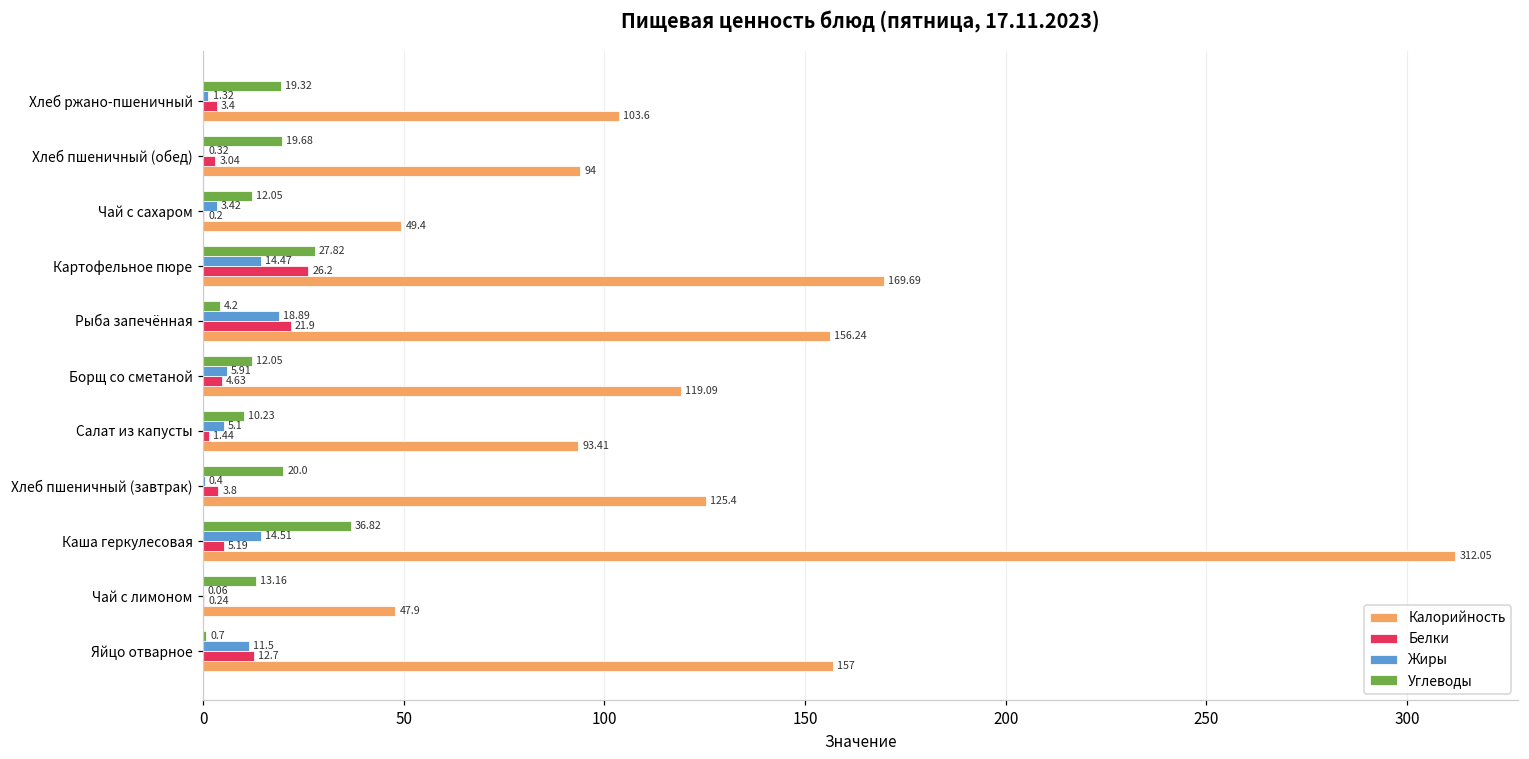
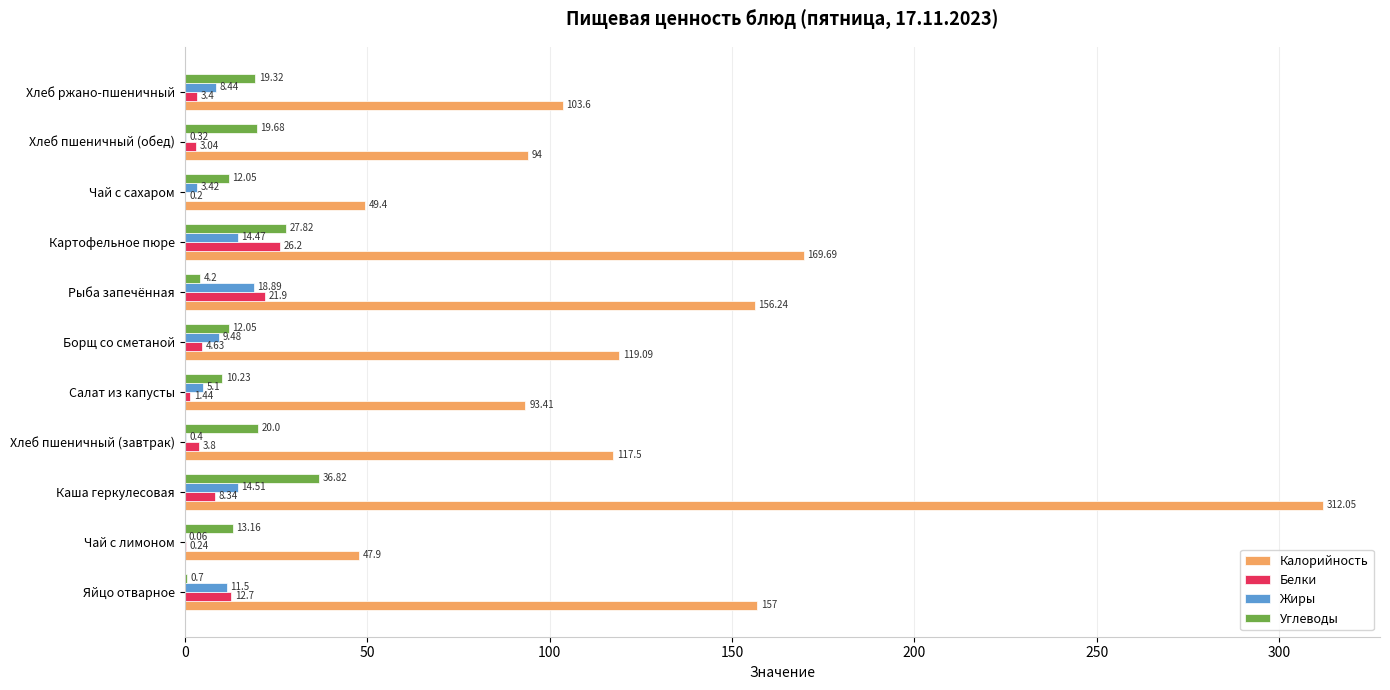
  {
    "Калорийность": {
      "Хлеб ржано-пшеничный": 103.6,
      "Хлеб пшеничный (обед)": 94,
      "Чай с сахаром": 49.4,
      "Картофельное пюре": 169.69,
      "Рыба запечённая": 156.24,
      "Борщ со сметаной": 119.09,
      "Салат из капусты": 93.41,
-     "Хлеб пшеничный (завтрак)": 125.4,
+     "Хлеб пшеничный (завтрак)": 117.5,
      "Каша геркулесовая": 312.05,
      "Чай с лимоном": 47.9,
      "Яйцо отварное": 157
    },
    "Белки": {
      "Хлеб ржано-пшеничный": 3.4,
      "Хлеб пшеничный (обед)": 3.04,
      "Чай с сахаром": 0.2,
      "Картофельное пюре": 26.2,
      "Рыба запечённая": 21.9,
      "Борщ со сметаной": 4.63,
      "Салат из капусты": 1.44,
      "Хлеб пшеничный (завтрак)": 3.8,
-     "Каша геркулесовая": 5.19,
+     "Каша геркулесовая": 8.34,
      "Чай с лимоном": 0.24,
      "Яйцо отварное": 12.7
    },
    "Жиры": {
-     "Хлеб ржано-пшеничный": 1.32,
+     "Хлеб ржано-пшеничный": 8.44,
      "Хлеб пшеничный (обед)": 0.32,
      "Чай с сахаром": 3.42,
      "Картофельное пюре": 14.47,
      "Рыба запечённая": 18.89,
-     "Борщ со сметаной": 5.91,
+     "Борщ со сметаной": 9.48,
      "Салат из капусты": 5.1,
      "Хлеб пшеничный (завтрак)": 0.4,
      "Каша геркулесовая": 14.51,
      "Чай с лимоном": 0.06,
      "Яйцо отварное": 11.5
    },
    "Углеводы": {
      "Хлеб ржано-пшеничный": 19.32,
      "Хлеб пшеничный (обед)": 19.68,
      "Чай с сахаром": 12.05,
      "Картофельное пюре": 27.82,
      "Рыба запечённая": 4.2,
      "Борщ со сметаной": 12.05,
      "Салат из капусты": 10.23,
      "Хлеб пшеничный (завтрак)": 20.0,
      "Каша геркулесовая": 36.82,
      "Чай с лимоном": 13.16,
      "Яйцо отварное": 0.7
    }
  }
